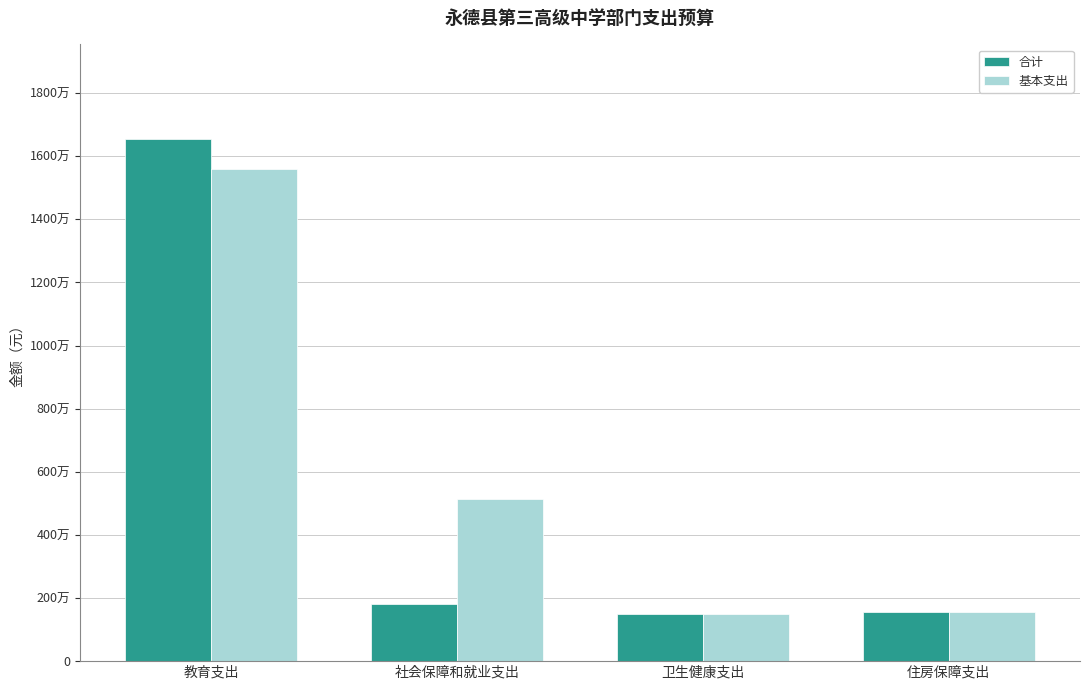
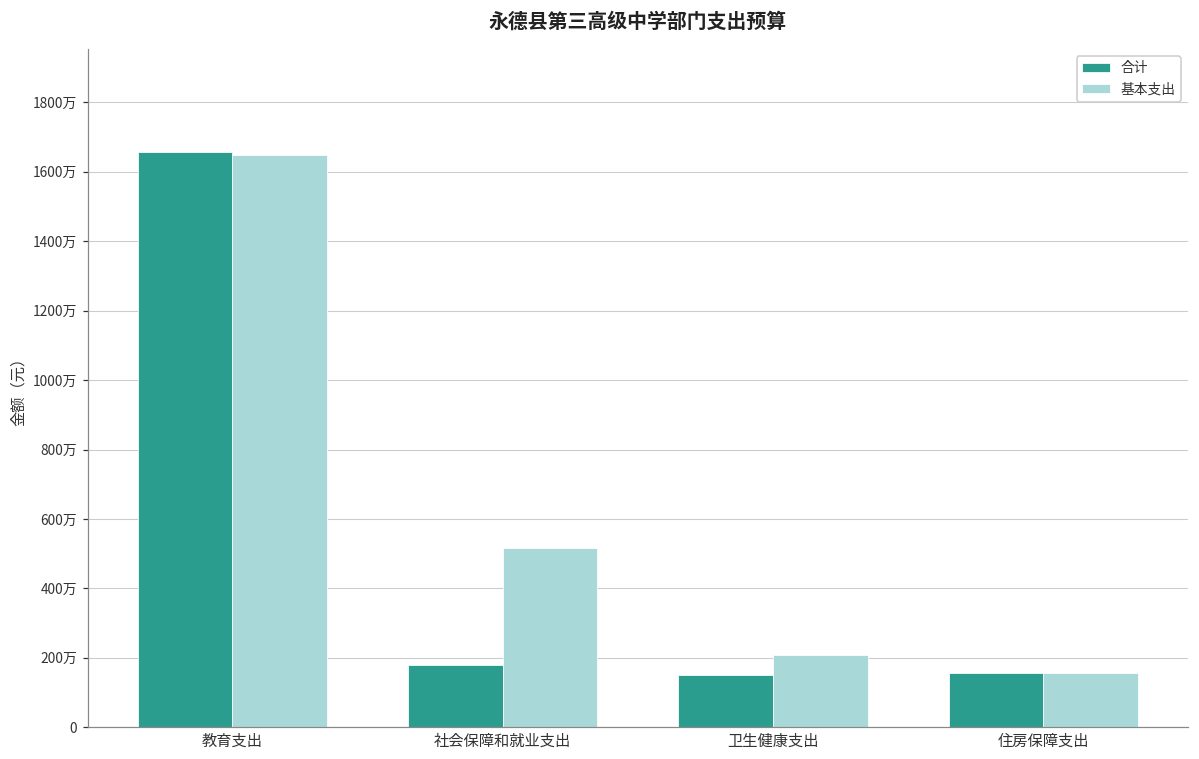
  {
    "合计": {
      "教育支出": "1660万",
      "社会保障和就业支出": "180万",
      "卫生健康支出": "150万",
      "住房保障支出": "160万"
    },
    "基本支出": {
-     "教育支出": "1560万",
+     "教育支出": "1650万",
      "社会保障和就业支出": "520万",
-     "卫生健康支出": "150万",
+     "卫生健康支出": "210万",
      "住房保障支出": "160万"
    }
  }
